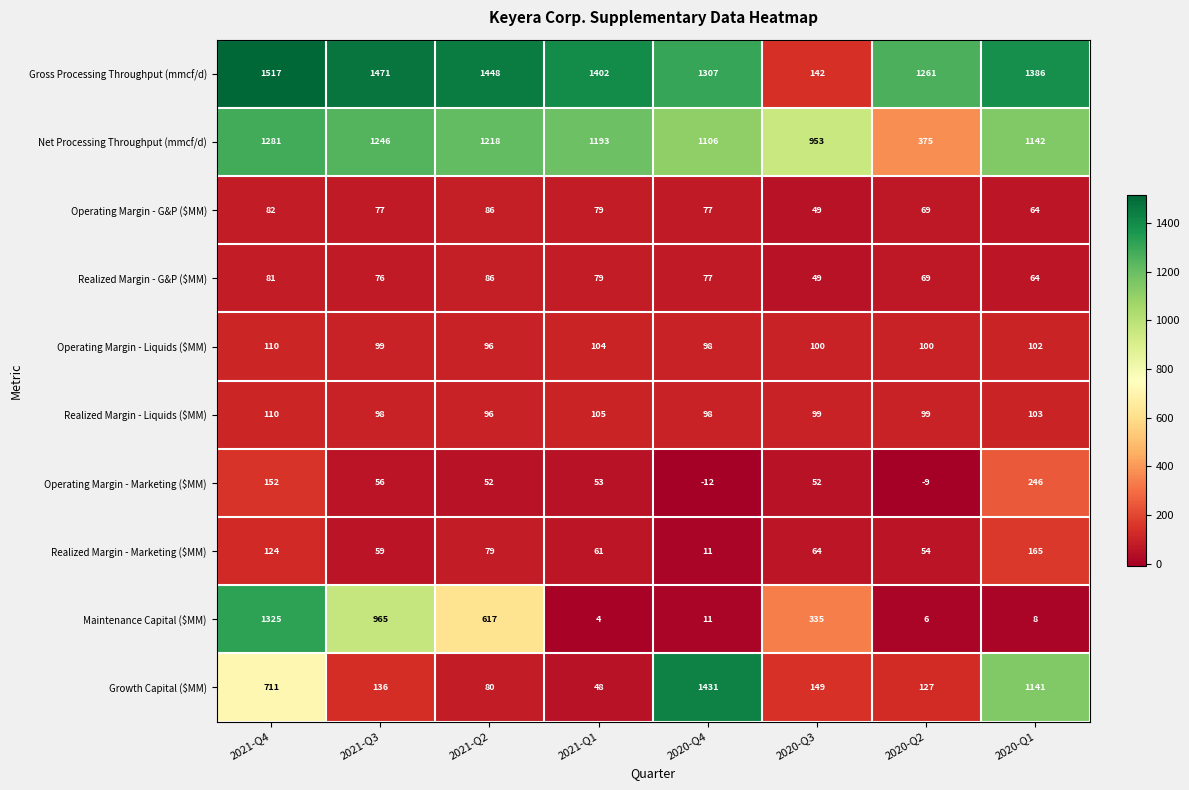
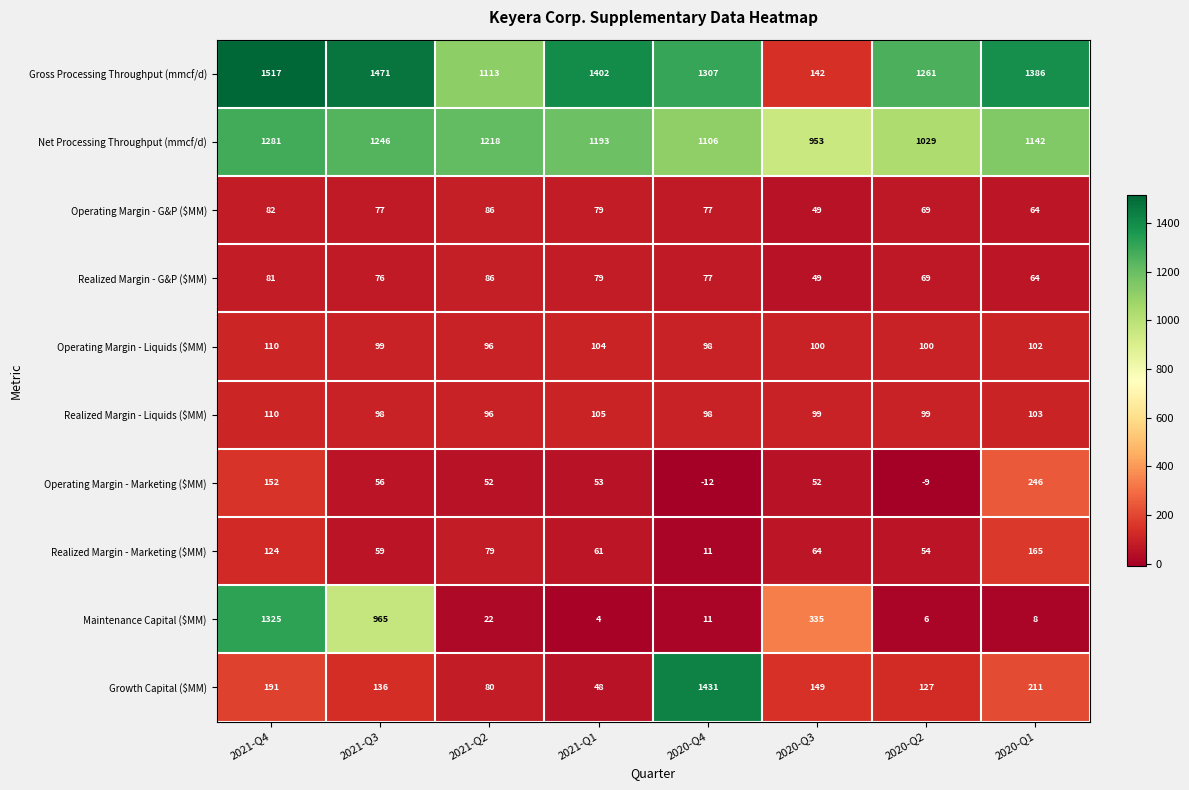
  {
    "Gross Processing Throughput (mmcf/d)": {
      "2021-Q4": 1517,
      "2021-Q3": 1471,
-     "2021-Q2": 1448,
+     "2021-Q2": 1113,
      "2021-Q1": 1402,
      "2020-Q4": 1307,
      "2020-Q3": 142,
      "2020-Q2": 1261,
      "2020-Q1": 1386
    },
    "Net Processing Throughput (mmcf/d)": {
      "2021-Q4": 1281,
      "2021-Q3": 1246,
      "2021-Q2": 1218,
      "2021-Q1": 1193,
      "2020-Q4": 1106,
      "2020-Q3": 953,
-     "2020-Q2": 375,
+     "2020-Q2": 1029,
      "2020-Q1": 1142
    },
    "Operating Margin - G&P ($MM)": {
      "2021-Q4": 82,
      "2021-Q3": 77,
      "2021-Q2": 86,
      "2021-Q1": 79,
      "2020-Q4": 77,
      "2020-Q3": 49,
      "2020-Q2": 69,
      "2020-Q1": 64
    },
    "Realized Margin - G&P ($MM)": {
      "2021-Q4": 81,
      "2021-Q3": 76,
      "2021-Q2": 86,
      "2021-Q1": 79,
      "2020-Q4": 77,
      "2020-Q3": 49,
      "2020-Q2": 69,
      "2020-Q1": 64
    },
    "Operating Margin - Liquids ($MM)": {
      "2021-Q4": 110,
      "2021-Q3": 99,
      "2021-Q2": 96,
      "2021-Q1": 104,
      "2020-Q4": 98,
      "2020-Q3": 100,
      "2020-Q2": 100,
      "2020-Q1": 102
    },
    "Realized Margin - Liquids ($MM)": {
      "2021-Q4": 110,
      "2021-Q3": 98,
      "2021-Q2": 96,
      "2021-Q1": 105,
      "2020-Q4": 98,
      "2020-Q3": 99,
      "2020-Q2": 99,
      "2020-Q1": 103
    },
    "Operating Margin - Marketing ($MM)": {
      "2021-Q4": 152,
      "2021-Q3": 56,
      "2021-Q2": 52,
      "2021-Q1": 53,
      "2020-Q4": -12,
      "2020-Q3": 52,
      "2020-Q2": -9,
      "2020-Q1": 246
    },
    "Realized Margin - Marketing ($MM)": {
      "2021-Q4": 124,
      "2021-Q3": 59,
      "2021-Q2": 79,
      "2021-Q1": 61,
      "2020-Q4": 11,
      "2020-Q3": 64,
      "2020-Q2": 54,
      "2020-Q1": 165
    },
    "Maintenance Capital ($MM)": {
      "2021-Q4": 1325,
      "2021-Q3": 965,
-     "2021-Q2": 617,
+     "2021-Q2": 22,
      "2021-Q1": 4,
      "2020-Q4": 11,
      "2020-Q3": 335,
      "2020-Q2": 6,
      "2020-Q1": 8
    },
    "Growth Capital ($MM)": {
-     "2021-Q4": 711,
+     "2021-Q4": 191,
      "2021-Q3": 136,
      "2021-Q2": 80,
      "2021-Q1": 48,
      "2020-Q4": 1431,
      "2020-Q3": 149,
      "2020-Q2": 127,
-     "2020-Q1": 1141
+     "2020-Q1": 211
    }
  }
